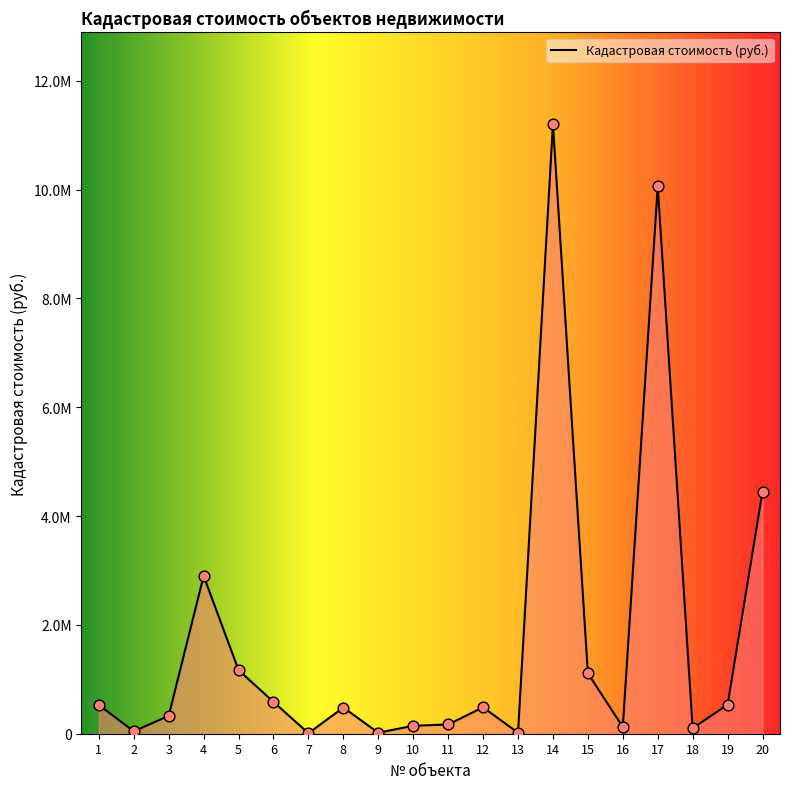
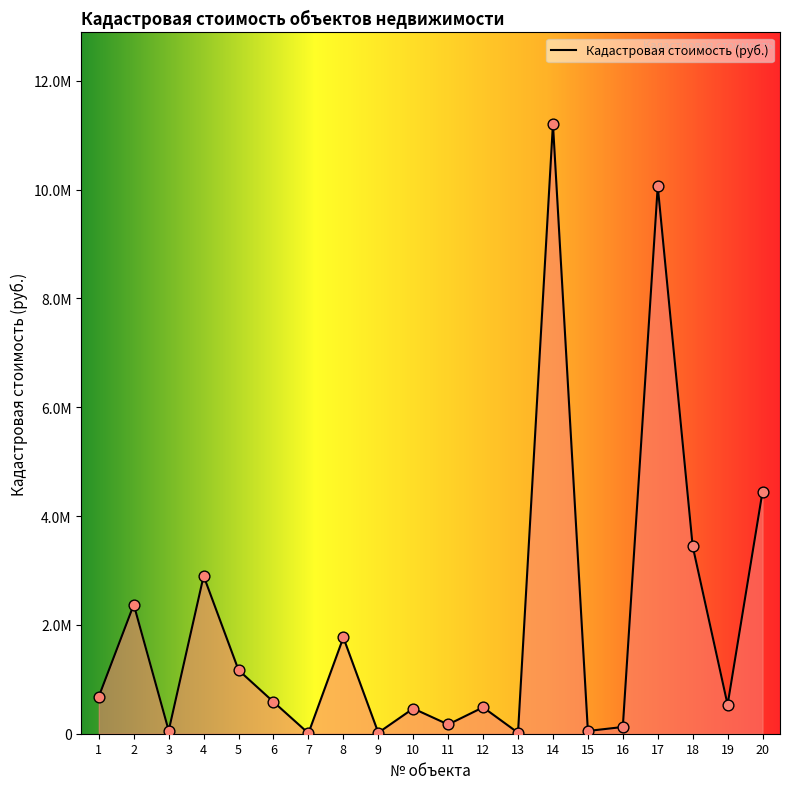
  {
-   "1": 500000,
-   "2": 0,
-   "3": 300000,
+   "1": 700000,
+   "2": 2400000,
+   "3": 100000,
    "4": 2900000,
    "5": 1200000,
    "6": 600000,
    "7": 0,
-   "8": 500000,
+   "8": 1800000,
    "9": 0,
-   "10": 100000,
+   "10": 500000,
    "11": 200000,
    "12": 500000,
    "13": 0,
    "14": 11200000,
-   "15": 1100000,
+   "15": 100000,
    "16": 100000,
    "17": 10100000,
-   "18": 100000,
+   "18": 3400000,
    "19": 500000,
    "20": 4500000
  }
